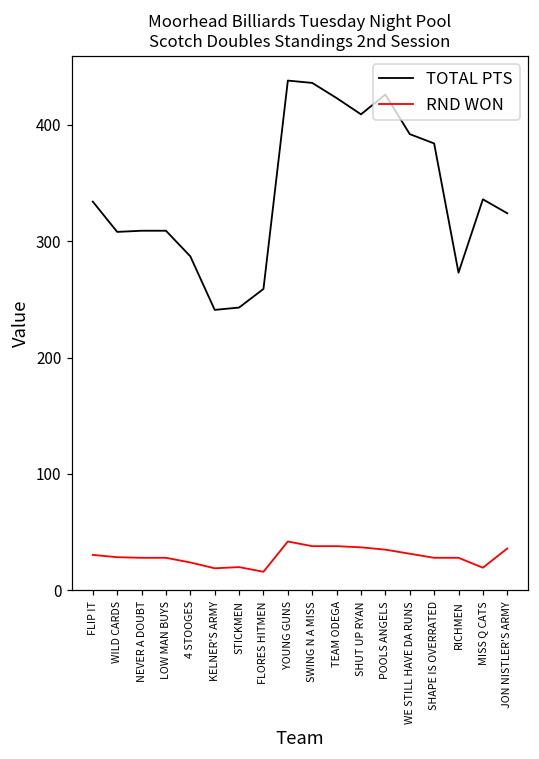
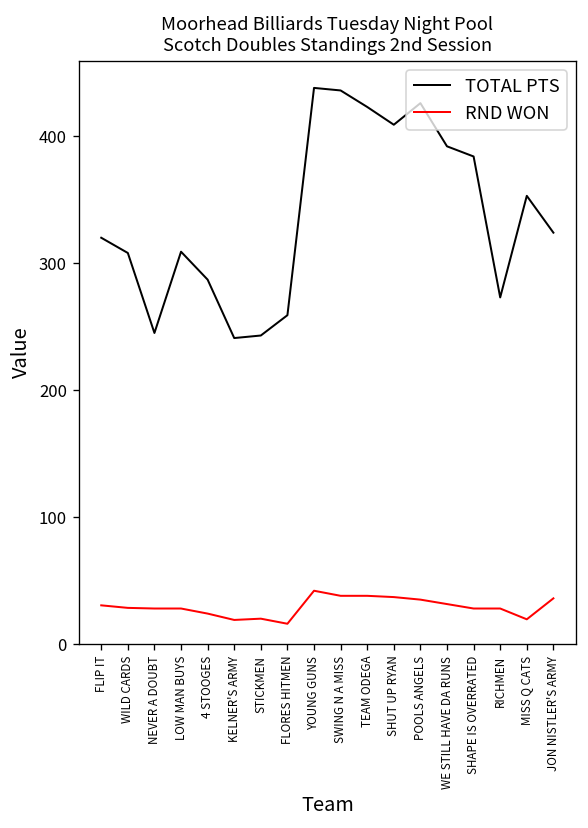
  {
    "TOTAL PTS": {
-     "FLIP IT": 334,
+     "FLIP IT": 320,
      "WILD CARDS": 308,
-     "NEVER A DOUBT": 309,
+     "NEVER A DOUBT": 245,
      "LOW MAN BUYS": 309,
      "4 STOOGES": 287,
      "KELNER'S ARMY": 241,
      "STICKMEN": 243,
      "FLORES HITMEN": 259,
      "YOUNG GUNS": 438,
      "SWING N A MISS": 436,
      "TEAM ODEGA": 423,
      "SHUT UP RYAN": 409,
      "WE STILL HAVE DA RUNS": 392,
      "SHAPE IS OVERRATED": 384,
      "RICHMEN": 273,
-     "MISS Q CATS": 336,
+     "MISS Q CATS": 353,
      "JON NISTLER'S ARMY": 324
    },
    "RND WON": {
      "FLIP IT": 31,
      "WILD CARDS": 29,
      "NEVER A DOUBT": 28,
      "LOW MAN BUYS": 28,
      "4 STOOGES": 24,
      "KELNER'S ARMY": 19,
      "STICKMEN": 20,
      "FLORES HITMEN": 16,
      "YOUNG GUNS": 42,
      "SWING N A MISS": 38,
      "TEAM ODEGA": 38,
      "SHUT UP RYAN": 37,
      "POOLS ANGELS": 35,
      "WE STILL HAVE DA RUNS": 32,
      "SHAPE IS OVERRATED": 28,
      "RICHMEN": 28,
      "MISS Q CATS": 20,
      "JON NISTLER'S ARMY": 36
    }
  }
